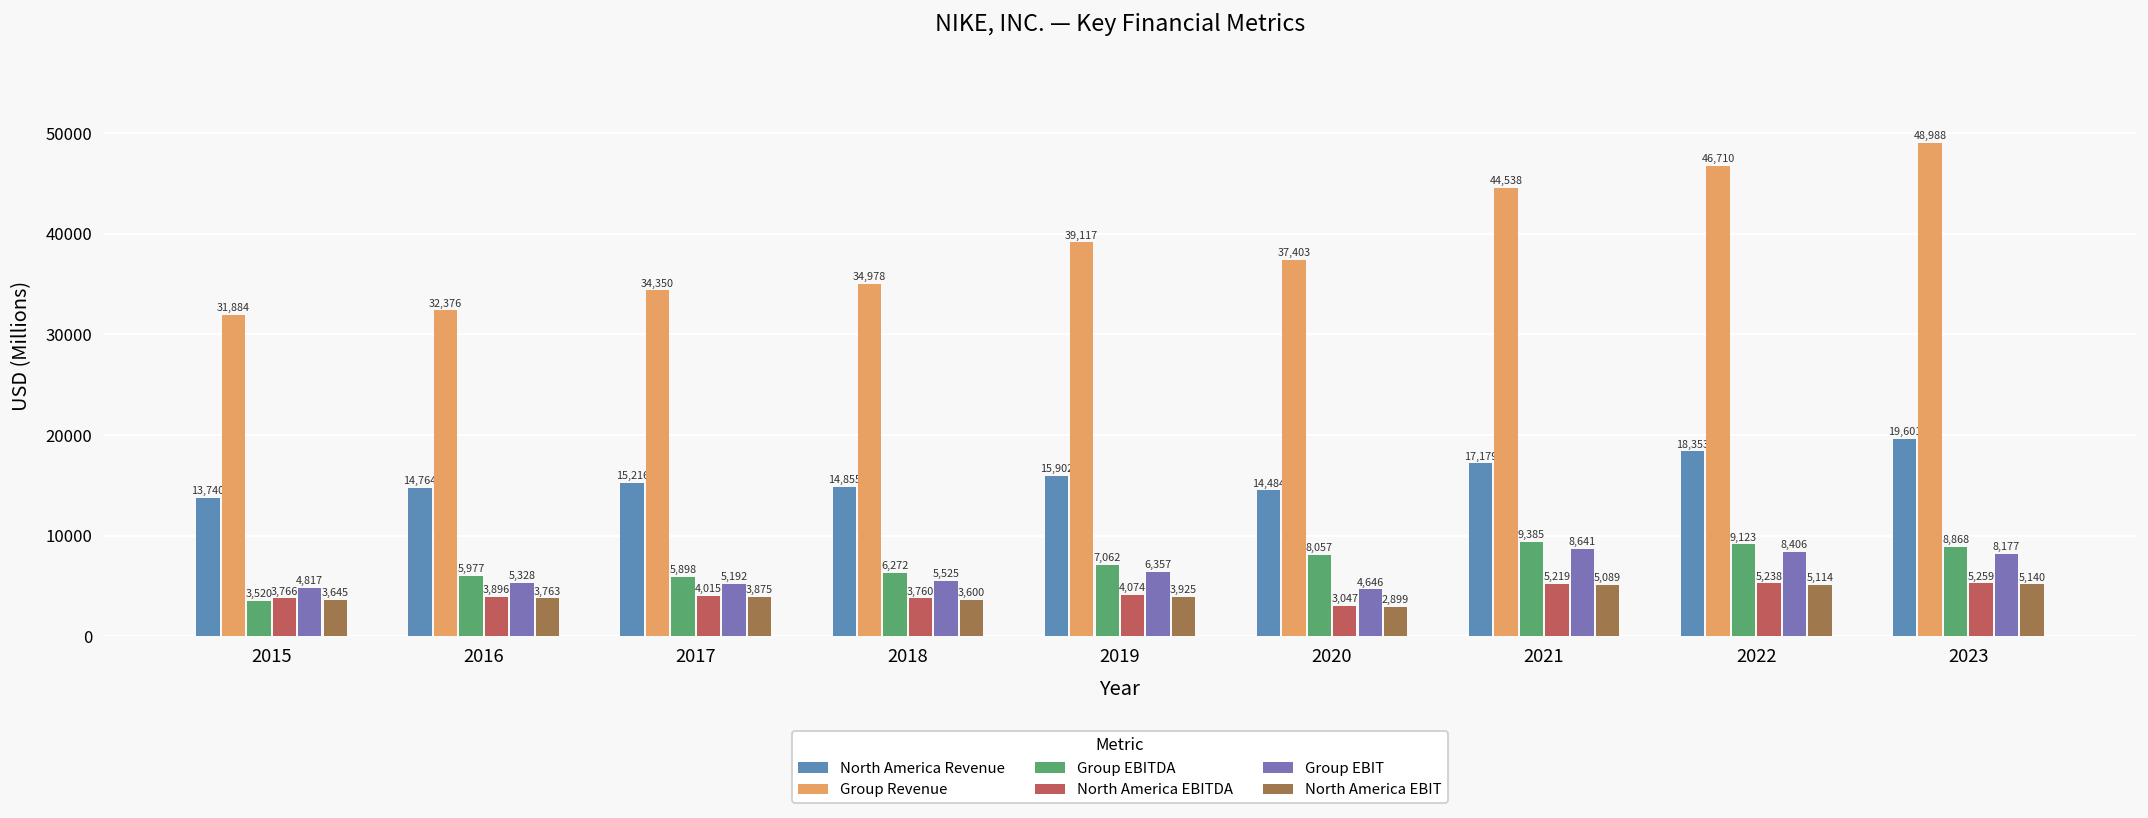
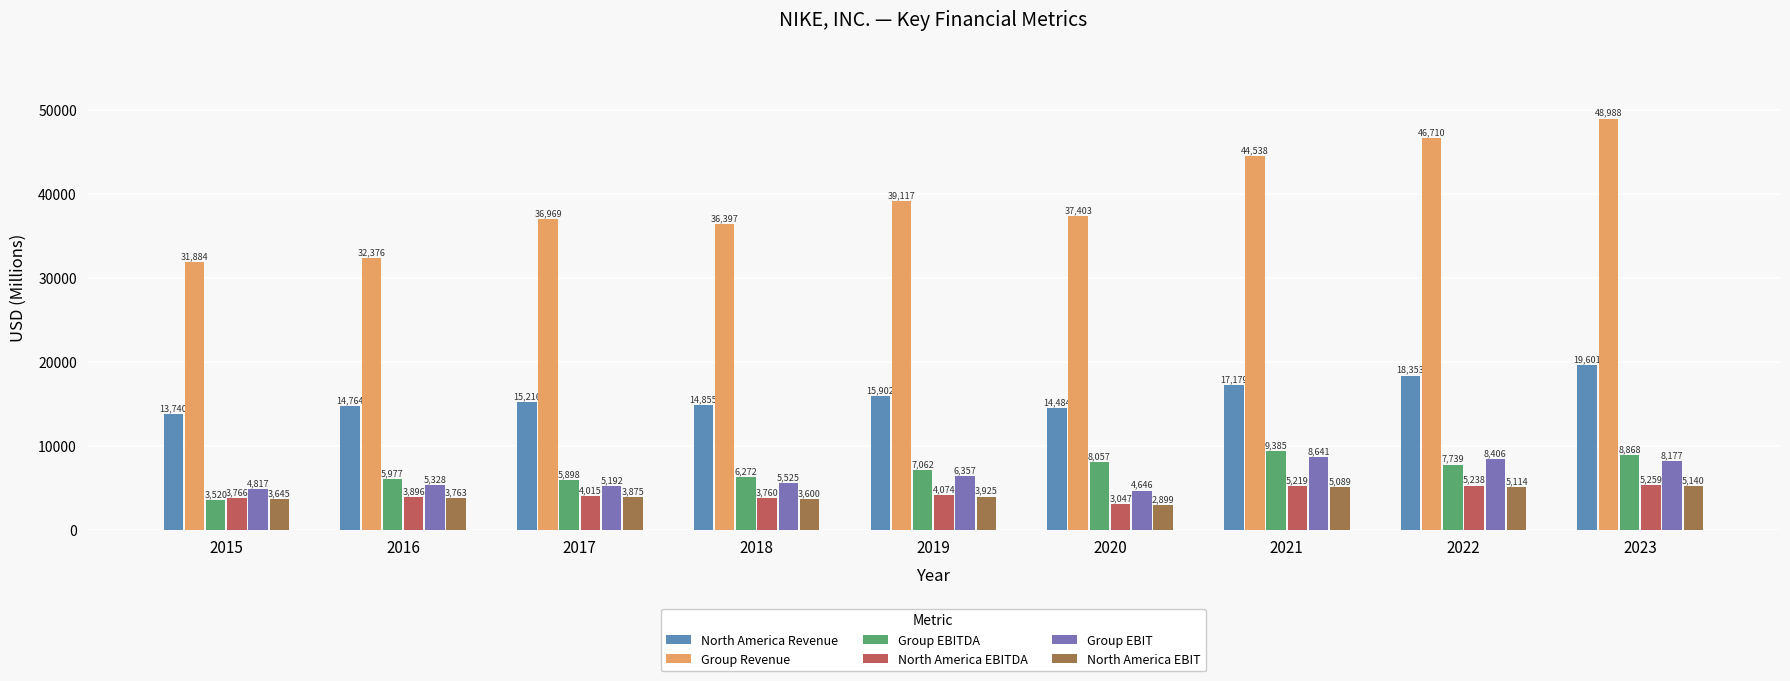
  {
    "Group Revenue": {
      "2015": "31,884",
      "2016": "32,376",
-     "2017": "34,350",
-     "2018": "34,978",
+     "2017": "36,969",
+     "2018": "36,397",
      "2019": "39,117",
      "2020": "37,403",
      "2021": "44,538",
      "2022": "46,710",
      "2023": "48,988"
    },
    "Group EBITDA": {
      "2015": "3,520",
      "2016": "5,977",
      "2017": "5,898",
      "2018": "6,272",
      "2019": "7,062",
      "2020": "8,057",
      "2021": "9,385",
-     "2022": "9,123",
+     "2022": "7,739",
      "2023": "8,868"
    }
  }
